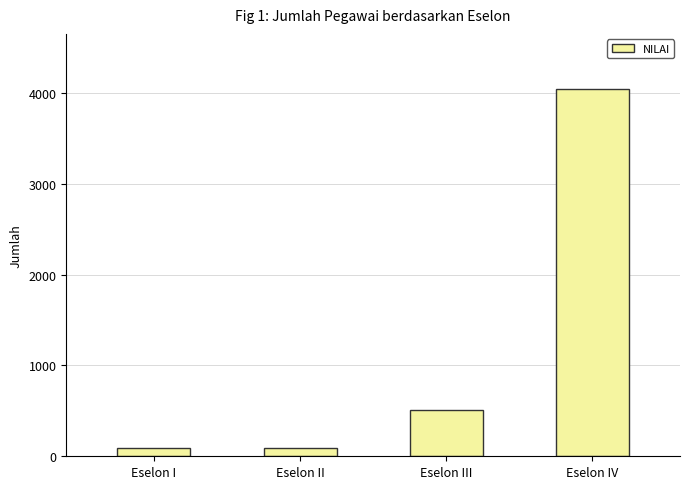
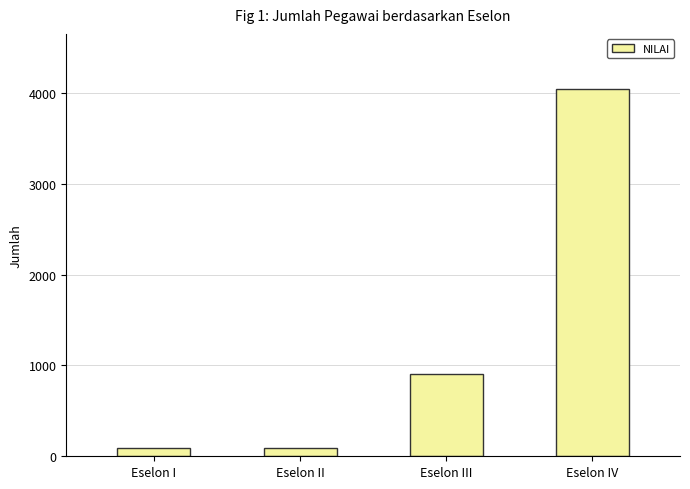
  {
    "Eselon I": 100,
    "Eselon II": 100,
-   "Eselon III": 500,
+   "Eselon III": 900,
    "Eselon IV": 4000
  }
